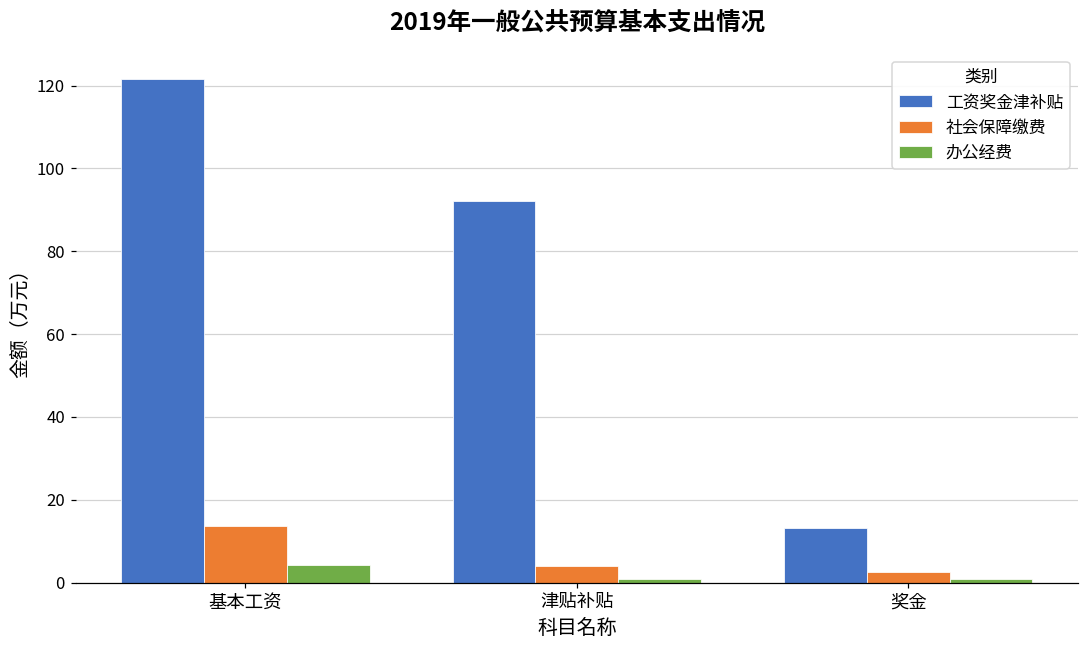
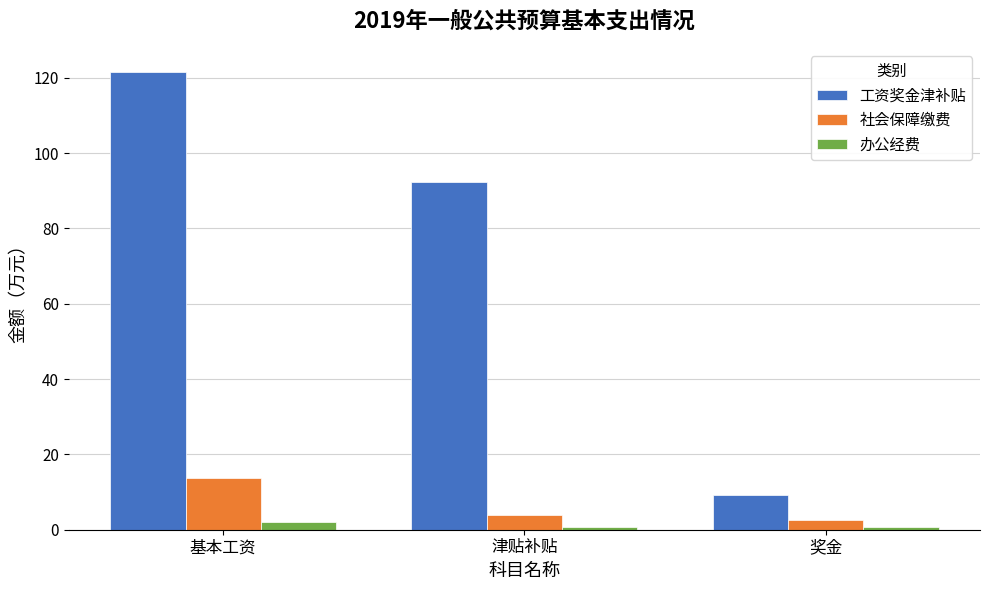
  {
    "工资奖金津补贴": {
      "基本工资": 122,
      "津贴补贴": 92,
-     "奖金": 13
+     "奖金": 9
    },
    "社会保障缴费": {
      "基本工资": 14,
      "津贴补贴": 4,
      "奖金": 3
    },
    "办公经费": {
-     "基本工资": 4,
+     "基本工资": 2,
      "津贴补贴": 1,
      "奖金": 1
    }
  }
